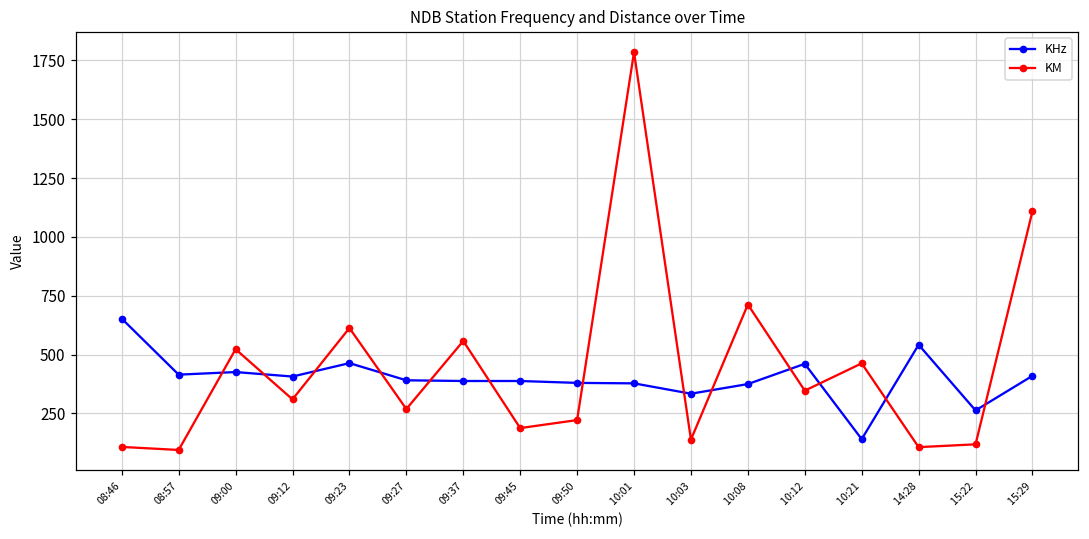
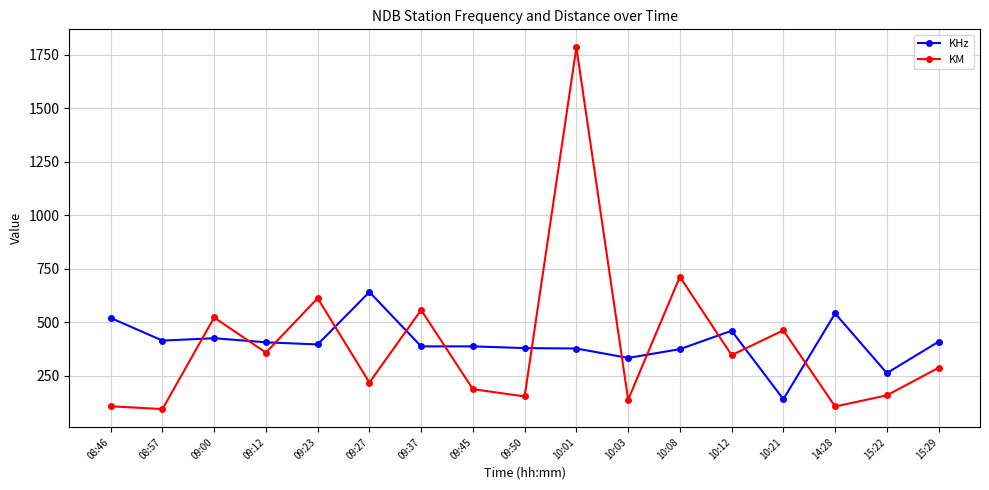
  {
    "KHz": {
-     "08:46": 650,
+     "08:46": 520,
      "08:57": 420,
      "09:00": 430,
      "09:12": 410,
-     "09:23": 460,
-     "09:27": 390,
+     "09:23": 400,
+     "09:27": 640,
      "09:37": 390,
      "09:45": 390,
      "09:50": 380,
      "10:01": 380,
      "10:03": 330,
      "10:08": 380,
      "10:12": 460,
      "10:21": 140,
      "14:28": 540,
      "15:22": 260,
      "15:29": 410
    },
    "KM": {
      "08:46": 110,
      "08:57": 100,
      "09:00": 520,
-     "09:12": 310,
+     "09:12": 360,
      "09:23": 610,
-     "09:27": 270,
+     "09:27": 220,
      "09:37": 560,
      "09:45": 190,
-     "09:50": 220,
+     "09:50": 150,
      "10:01": 1790,
      "10:03": 140,
      "10:08": 710,
      "10:12": 350,
      "10:21": 460,
      "14:28": 110,
-     "15:22": 120,
-     "15:29": 1110
+     "15:22": 160,
+     "15:29": 290
    }
  }
